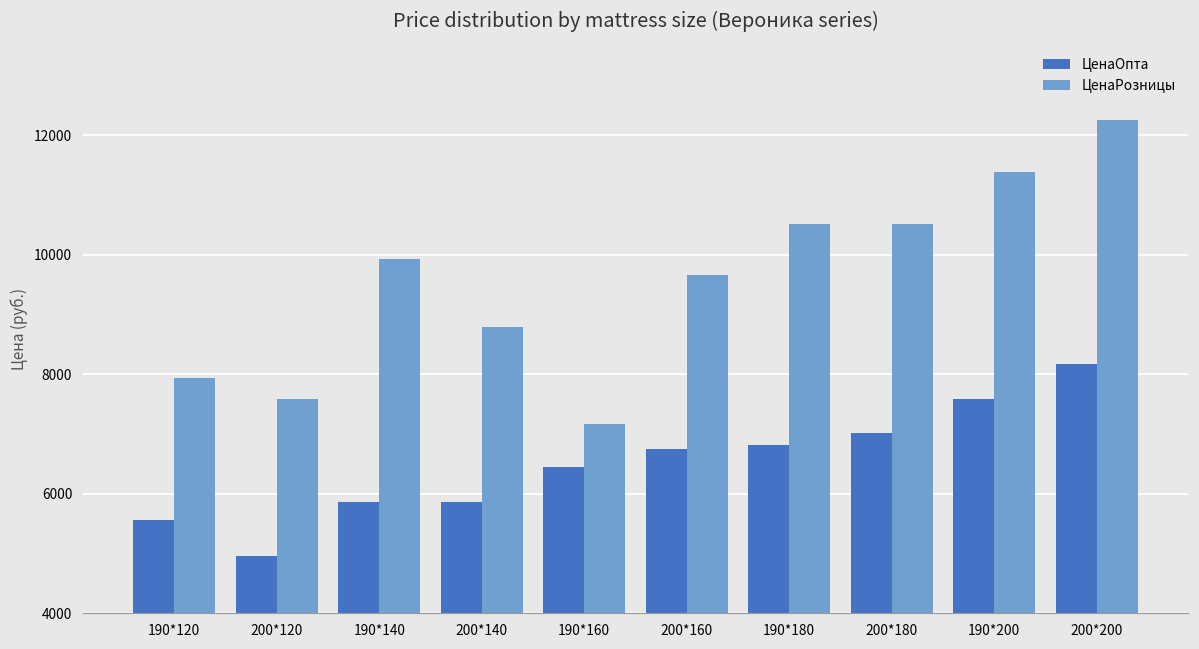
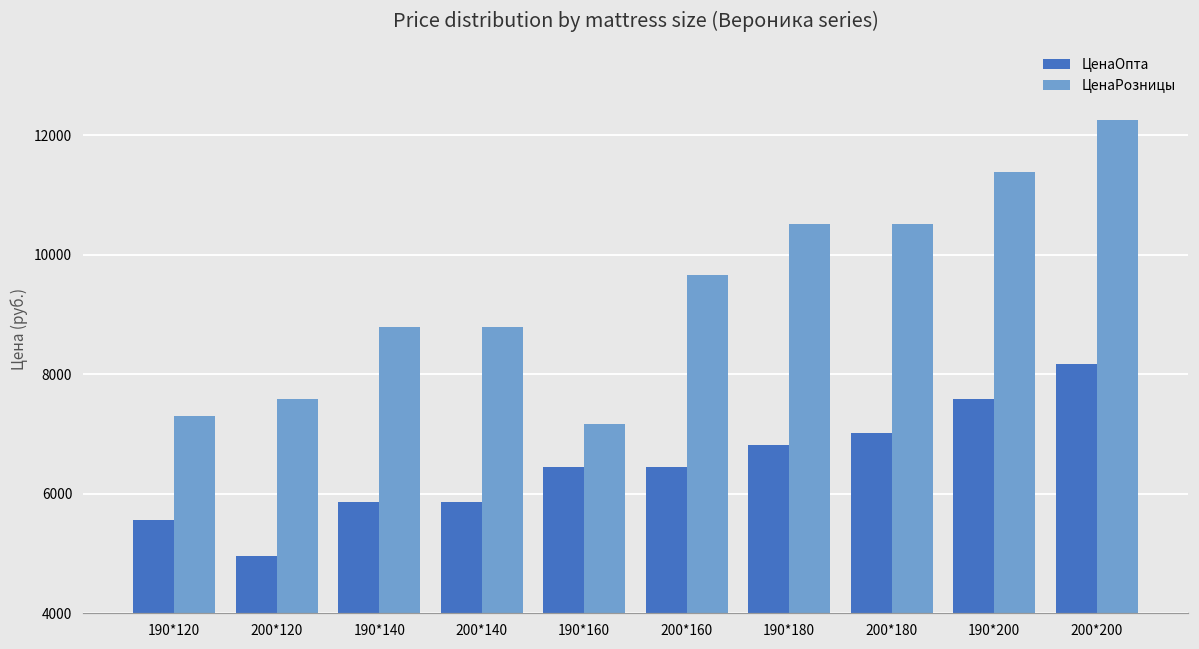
  {
    "ЦенаОпта": {
      "190*120": 5600,
      "200*120": 5000,
      "190*140": 5900,
      "200*140": 5900,
      "190*160": 6400,
-     "200*160": 6700,
+     "200*160": 6400,
      "190*180": 6800,
      "200*180": 7000,
      "190*200": 7600,
      "200*200": 8200
    },
    "ЦенаРозницы": {
-     "190*120": 7900,
+     "190*120": 7300,
      "200*120": 7600,
-     "190*140": 9900,
+     "190*140": 8800,
      "200*140": 8800,
      "190*160": 7200,
      "200*160": 9700,
      "190*180": 10500,
      "200*180": 10500,
      "190*200": 11400,
      "200*200": 12200
    }
  }
